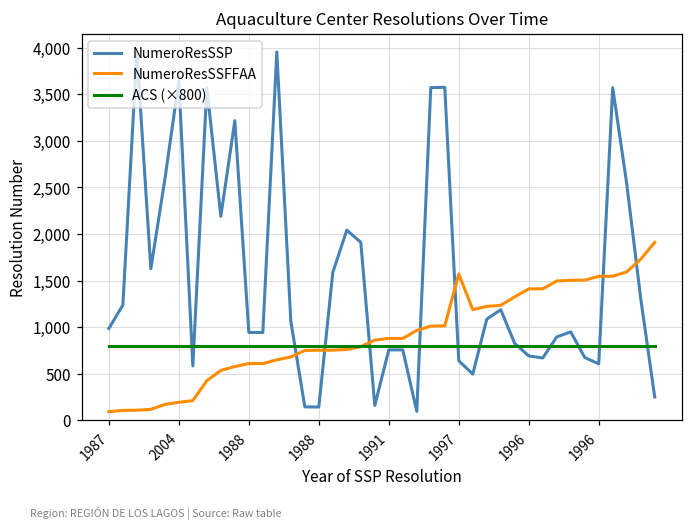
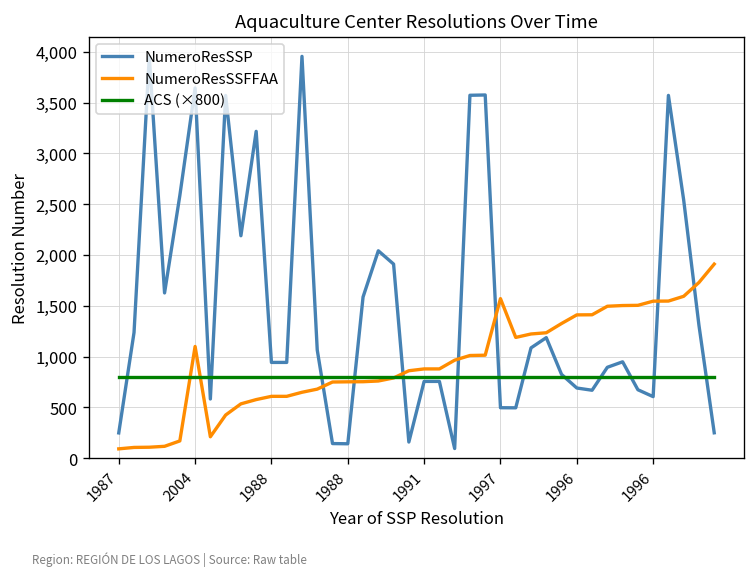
  {
    "NumeroResSSP": {
-     "1987": "1,000",
+     "1987": "200",
      "1991": "800",
-     "1997": "600"
+     "1997": "500"
    },
    "NumeroResSSFFAA": {
      "1987": "100",
-     "2004": "200",
+     "2004": "1,100",
      "1991": "900",
      "1997": "1,600"
    },
    "ACS (×800)": {
      "1987": "800",
      "2004": "800",
      "1991": "800",
      "1997": "800"
    }
  }
